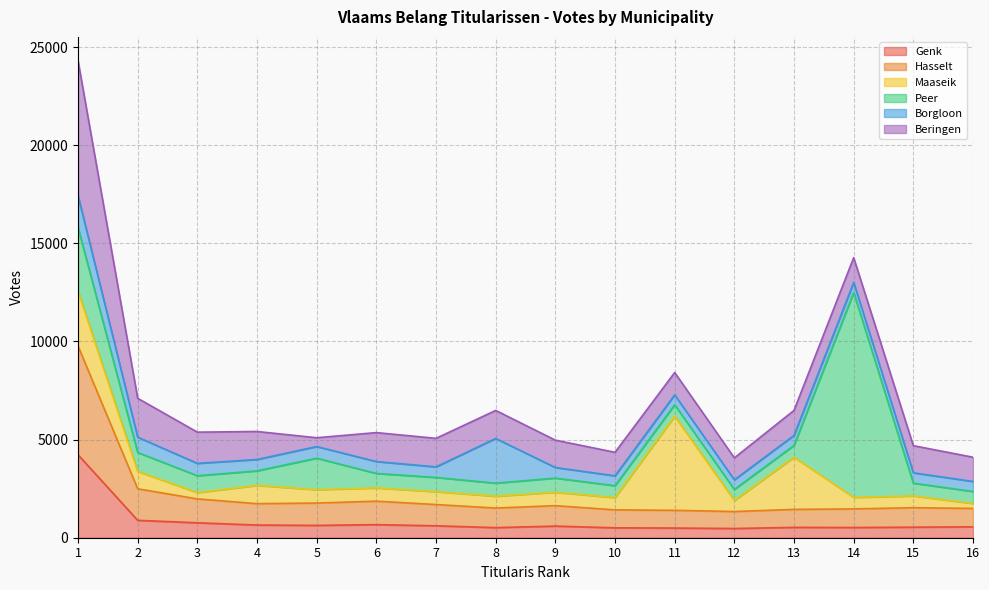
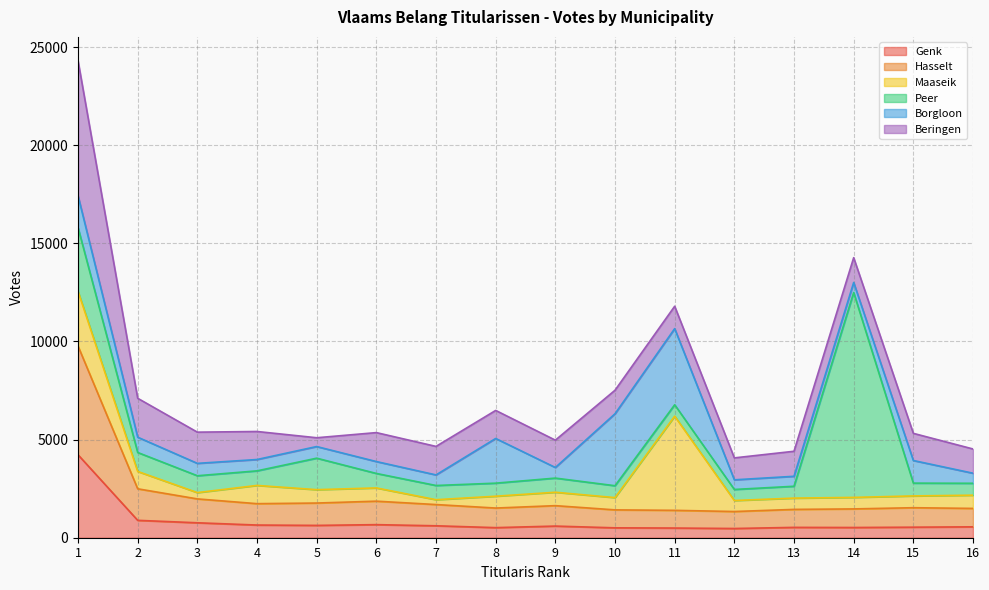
  {
    "Maaseik": {
      "1": 2800,
      "2": 900,
      "3": 300,
      "4": 900,
      "5": 700,
      "6": 700,
-     "7": 700,
+     "7": 200,
      "8": 600,
      "9": 700,
      "10": 600,
      "11": 4800,
      "12": 600,
-     "13": 2700,
+     "13": 600,
      "14": 600,
      "15": 600,
-     "16": 300
+     "16": 700
    },
    "Peer": {
      "1": 3200,
      "2": 1000,
      "3": 900,
      "4": 700,
      "5": 1600,
      "6": 700,
      "7": 700,
      "8": 700,
      "9": 700,
      "10": 600,
      "11": 600,
      "12": 600,
      "13": 600,
      "14": 10400,
      "15": 700,
      "16": 600
    },
    "Borgloon": {
      "1": 1600,
      "2": 800,
      "3": 600,
      "4": 600,
      "5": 600,
      "6": 600,
      "7": 500,
      "8": 2300,
      "9": 500,
-     "10": 500,
-     "11": 500,
+     "10": 3700,
+     "11": 3900,
      "12": 500,
      "13": 500,
      "14": 500,
-     "15": 500,
+     "15": 1200,
      "16": 500
    },
    "Beringen": {
      "1": 6900,
      "2": 2000,
      "3": 1600,
      "4": 1400,
      "5": 400,
      "6": 1500,
      "7": 1500,
      "8": 1400,
      "9": 1400,
      "10": 1200,
      "11": 1100,
      "12": 1100,
      "13": 1300,
      "14": 1300,
      "15": 1400,
      "16": 1200
    }
  }
